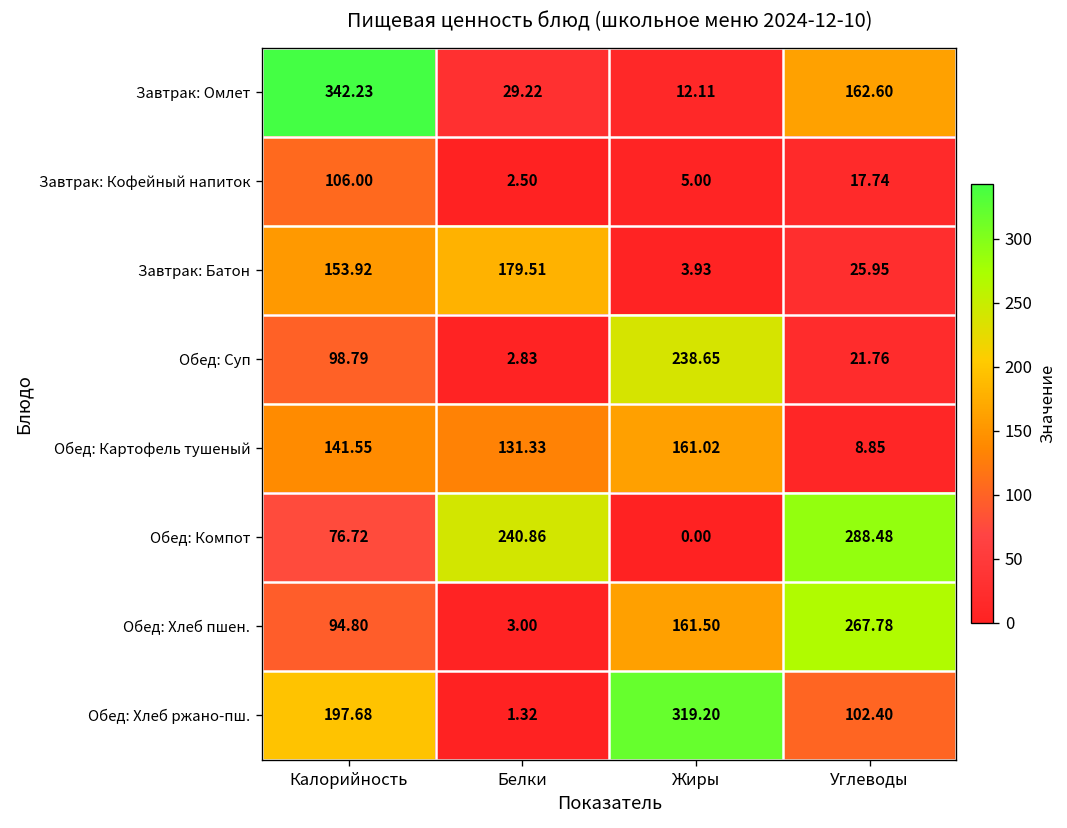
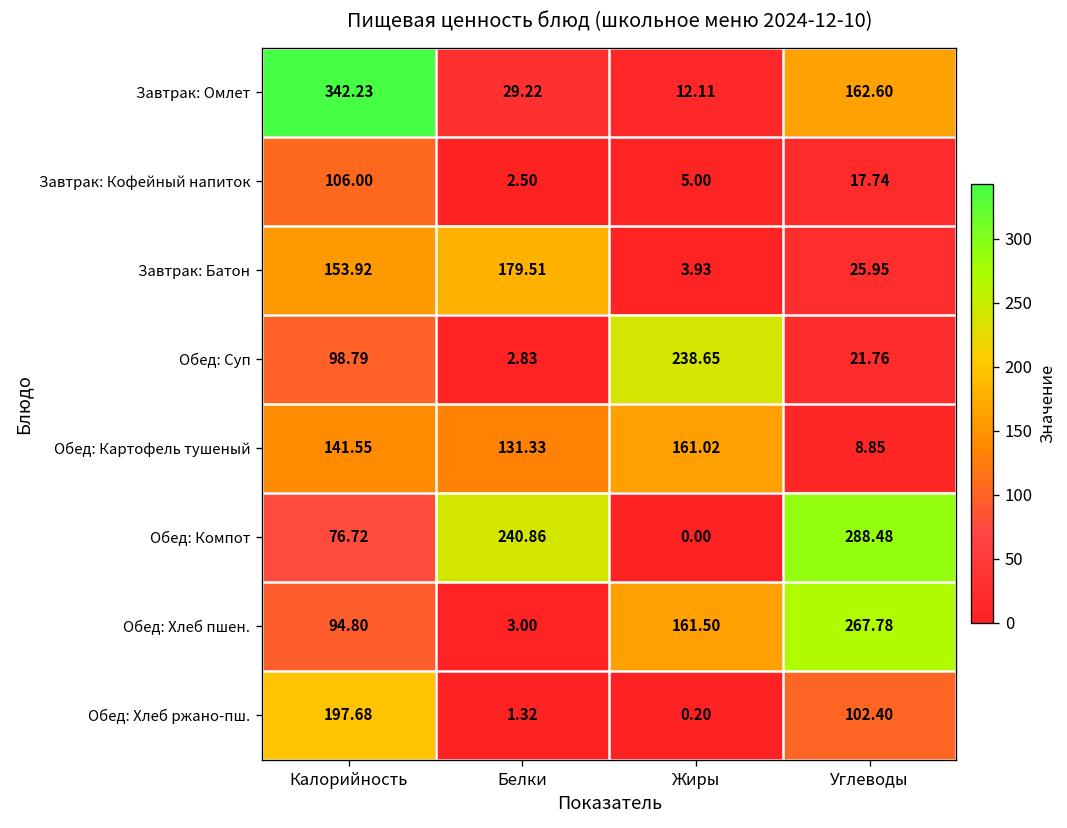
  {
    "Завтрак: Омлет": {
      "Калорийность": 342.23,
      "Белки": 29.22,
      "Жиры": 12.11,
      "Углеводы": 162.60
    },
    "Завтрак: Кофейный напиток": {
      "Калорийность": 106.00,
      "Белки": 2.50,
      "Жиры": 5.00,
      "Углеводы": 17.74
    },
    "Завтрак: Батон": {
      "Калорийность": 153.92,
      "Белки": 179.51,
      "Жиры": 3.93,
      "Углеводы": 25.95
    },
    "Обед: Суп": {
      "Калорийность": 98.79,
      "Белки": 2.83,
      "Жиры": 238.65,
      "Углеводы": 21.76
    },
    "Обед: Картофель тушеный": {
      "Калорийность": 141.55,
      "Белки": 131.33,
      "Жиры": 161.02,
      "Углеводы": 8.85
    },
    "Обед: Компот": {
      "Калорийность": 76.72,
      "Белки": 240.86,
      "Жиры": 0.00,
      "Углеводы": 288.48
    },
    "Обед: Хлеб пшен.": {
      "Калорийность": 94.80,
      "Белки": 3.00,
      "Жиры": 161.50,
      "Углеводы": 267.78
    },
    "Обед: Хлеб ржано-пш.": {
      "Калорийность": 197.68,
      "Белки": 1.32,
-     "Жиры": 319.20,
+     "Жиры": 0.20,
      "Углеводы": 102.40
    }
  }
